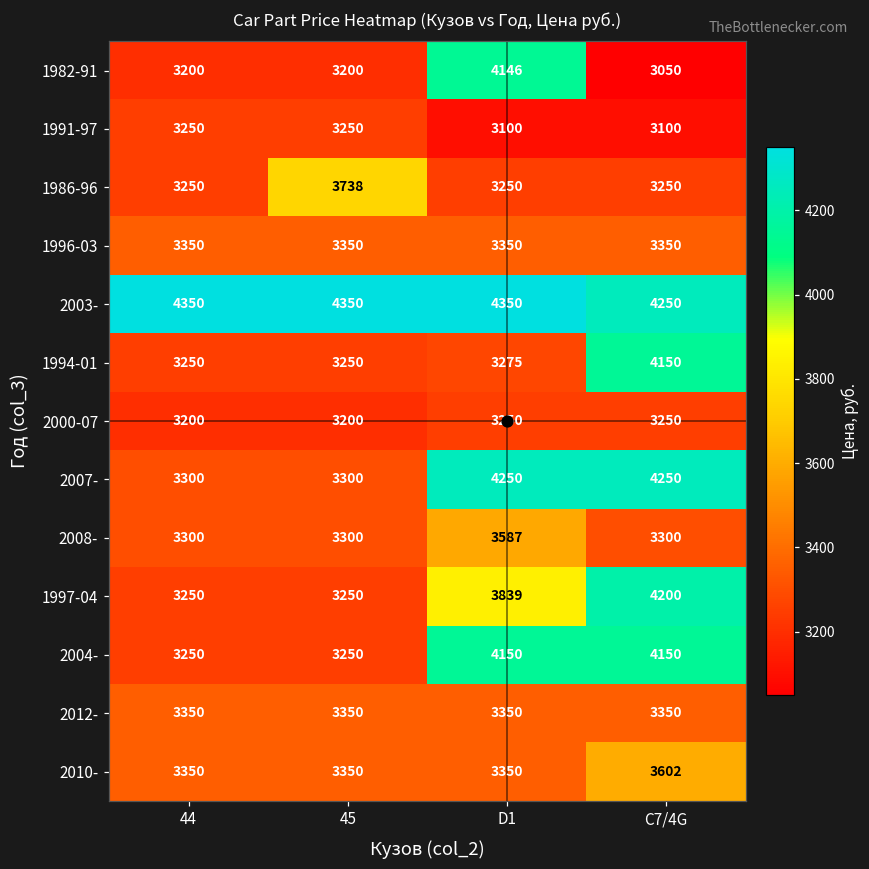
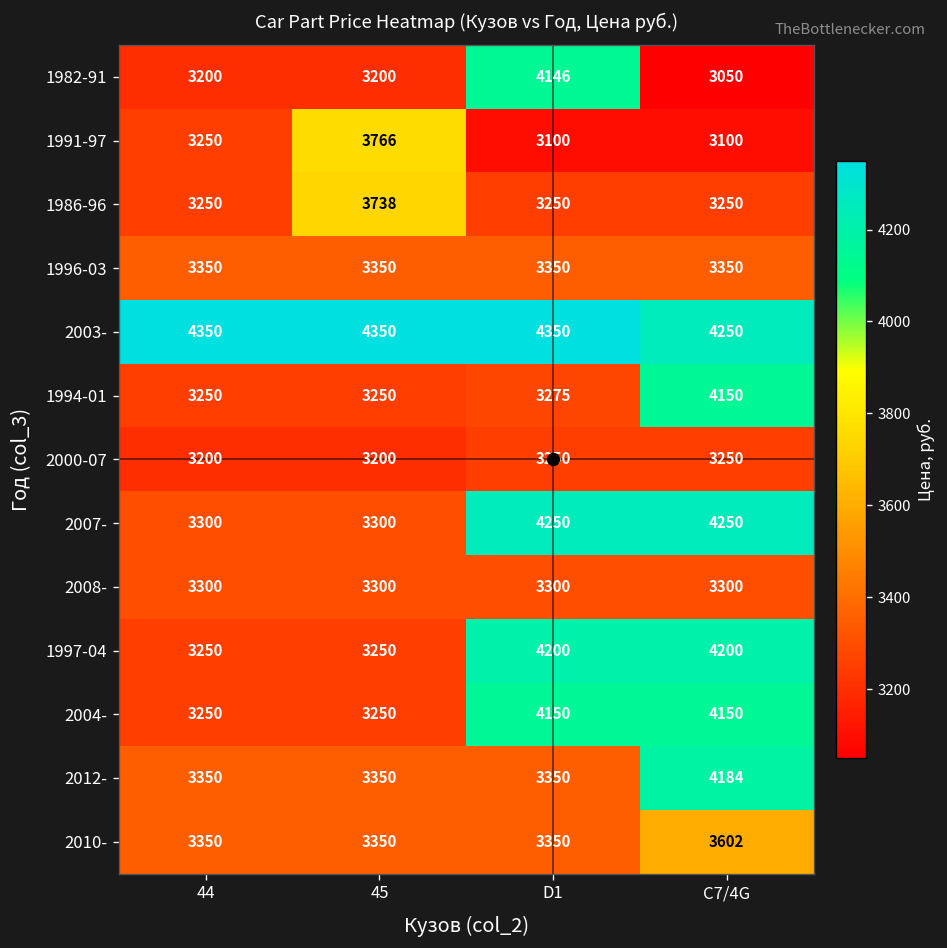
  {
    "1982-91": {
      "44": 3200,
      "45": 3200,
      "D1": 4146,
      "C7/4G": 3050
    },
    "1991-97": {
      "44": 3250,
-     "45": 3250,
+     "45": 3766,
      "D1": 3100,
      "C7/4G": 3100
    },
    "1986-96": {
      "44": 3250,
      "45": 3738,
      "D1": 3250,
      "C7/4G": 3250
    },
    "1996-03": {
      "44": 3350,
      "45": 3350,
      "D1": 3350,
      "C7/4G": 3350
    },
    "2003-": {
      "44": 4350,
      "45": 4350,
      "D1": 4350,
      "C7/4G": 4250
    },
    "1994-01": {
      "44": 3250,
      "45": 3250,
      "D1": 3275,
      "C7/4G": 4150
    },
    "2000-07": {
      "44": 3200,
      "45": 3200,
      "C7/4G": 3250
    },
    "2007-": {
      "44": 3300,
      "45": 3300,
      "D1": 4250,
      "C7/4G": 4250
    },
    "2008-": {
      "44": 3300,
      "45": 3300,
-     "D1": 3587,
+     "D1": 3300,
      "C7/4G": 3300
    },
    "1997-04": {
      "44": 3250,
      "45": 3250,
-     "D1": 3839,
+     "D1": 4200,
      "C7/4G": 4200
    },
    "2004-": {
      "44": 3250,
      "45": 3250,
      "D1": 4150,
      "C7/4G": 4150
    },
    "2012-": {
      "44": 3350,
      "45": 3350,
      "D1": 3350,
-     "C7/4G": 3350
+     "C7/4G": 4184
    },
    "2010-": {
      "44": 3350,
      "45": 3350,
      "D1": 3350,
      "C7/4G": 3602
    }
  }
